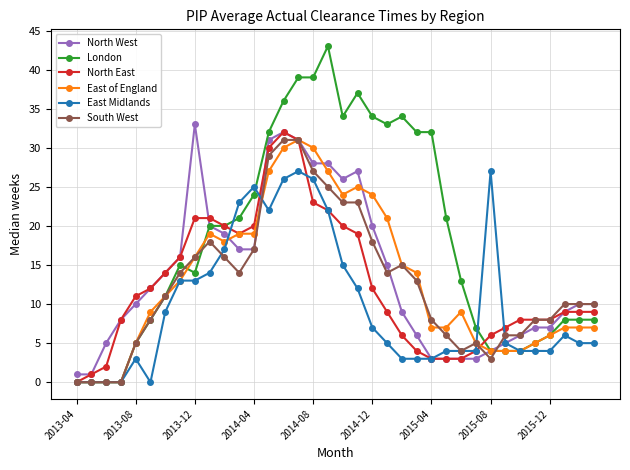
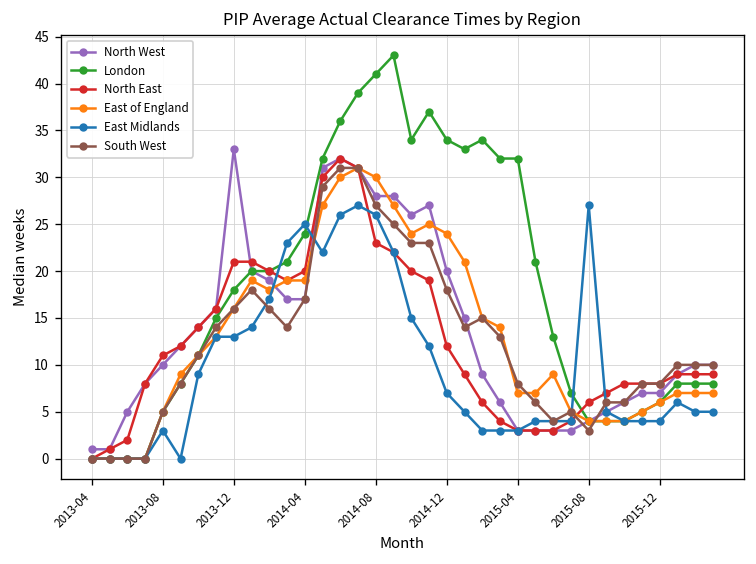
  {
    "North West": {
      "2013-04": 1,
      "2013-08": 10,
      "2013-12": 33,
      "2014-08": 28,
      "2014-12": 20,
      "2015-12": 7
    },
    "London": {
-     "2013-12": 14,
+     "2013-12": 18,
      "2014-04": 24,
-     "2014-08": 39,
+     "2014-08": 41,
      "2014-12": 34,
      "2015-04": 32
    },
    "North East": {
      "2013-08": 11,
      "2013-12": 21,
      "2014-04": 20,
      "2014-08": 23,
      "2014-12": 12,
      "2015-08": 6
    },
    "East of England": {
      "2014-04": 19,
      "2014-08": 30,
      "2014-12": 24,
      "2015-04": 7
    },
    "East Midlands": {
      "2013-08": 3,
      "2013-12": 13,
      "2014-04": 25,
      "2014-08": 26,
      "2014-12": 7,
      "2015-08": 27,
      "2015-12": 4
    },
    "South West": {
      "2014-08": 27,
      "2014-12": 18,
      "2015-04": 8,
      "2015-08": 3
    }
  }
